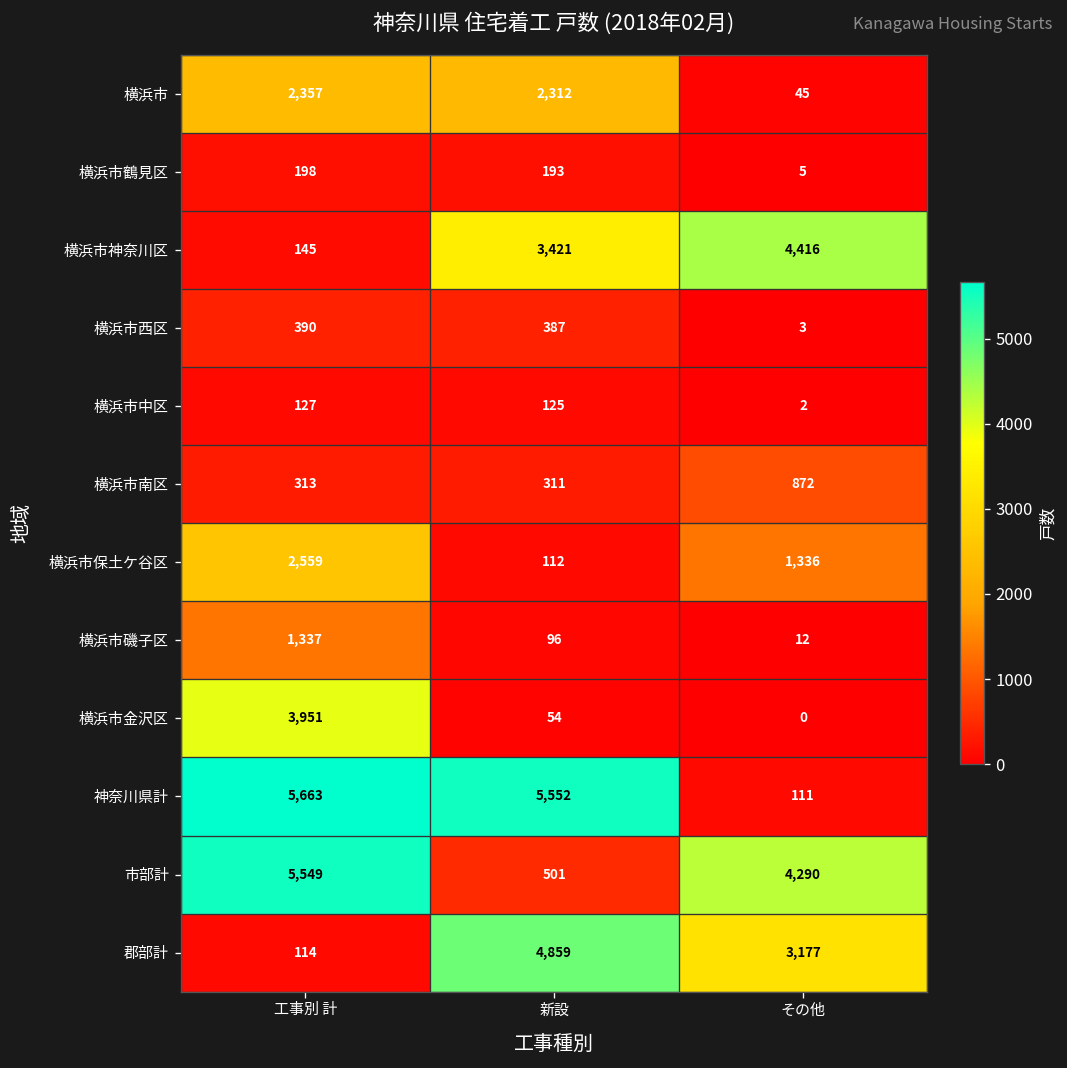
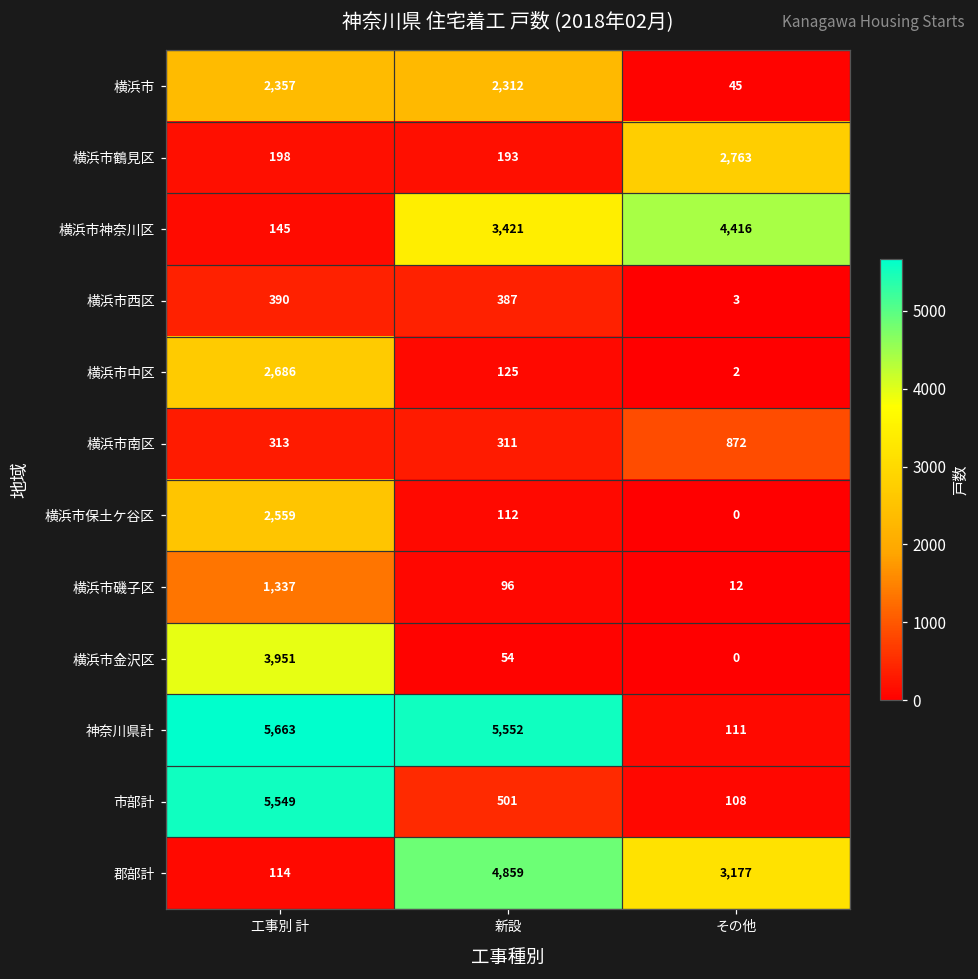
  {
    "横浜市": {
      "工事別 計": "2,357",
      "新設": "2,312",
      "その他": "45"
    },
    "横浜市鶴見区": {
      "工事別 計": "198",
      "新設": "193",
-     "その他": "5"
+     "その他": "2,763"
    },
    "横浜市神奈川区": {
      "工事別 計": "145",
      "新設": "3,421",
      "その他": "4,416"
    },
    "横浜市西区": {
      "工事別 計": "390",
      "新設": "387",
      "その他": "3"
    },
    "横浜市中区": {
-     "工事別 計": "127",
+     "工事別 計": "2,686",
      "新設": "125",
      "その他": "2"
    },
    "横浜市南区": {
      "工事別 計": "313",
      "新設": "311",
      "その他": "872"
    },
    "横浜市保土ケ谷区": {
      "工事別 計": "2,559",
      "新設": "112",
-     "その他": "1,336"
+     "その他": "0"
    },
    "横浜市磯子区": {
      "工事別 計": "1,337",
      "新設": "96",
      "その他": "12"
    },
    "横浜市金沢区": {
      "工事別 計": "3,951",
      "新設": "54",
      "その他": "0"
    },
    "神奈川県計": {
      "工事別 計": "5,663",
      "新設": "5,552",
      "その他": "111"
    },
    "市部計": {
      "工事別 計": "5,549",
      "新設": "501",
-     "その他": "4,290"
+     "その他": "108"
    },
    "郡部計": {
      "工事別 計": "114",
      "新設": "4,859",
      "その他": "3,177"
    }
  }
